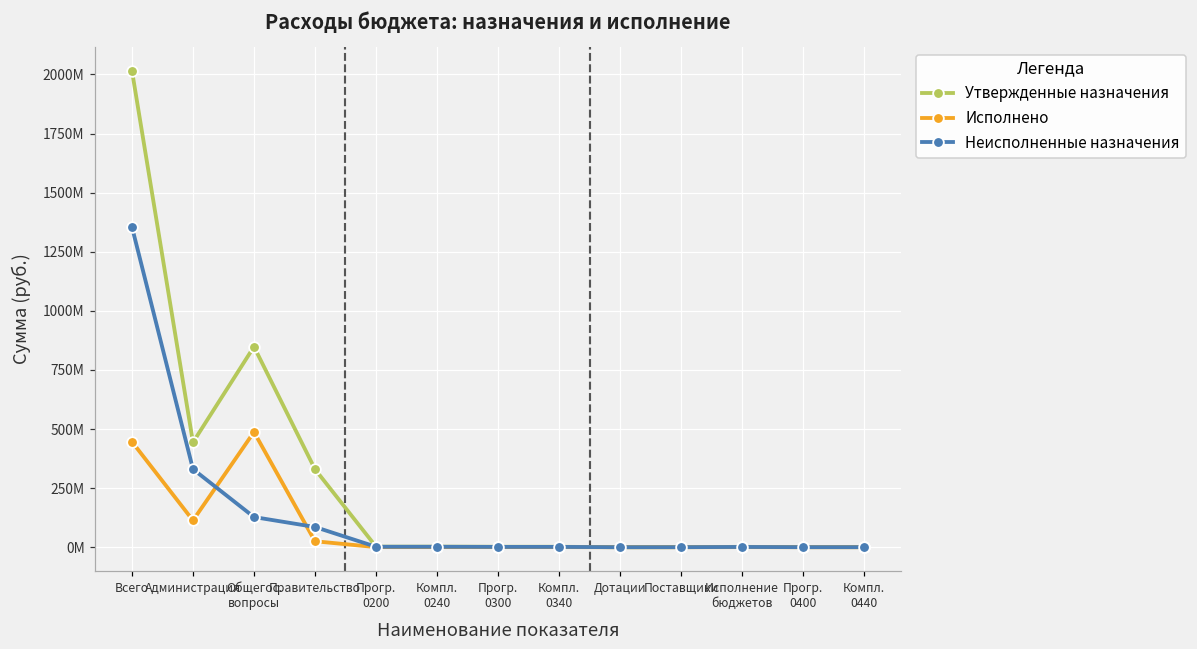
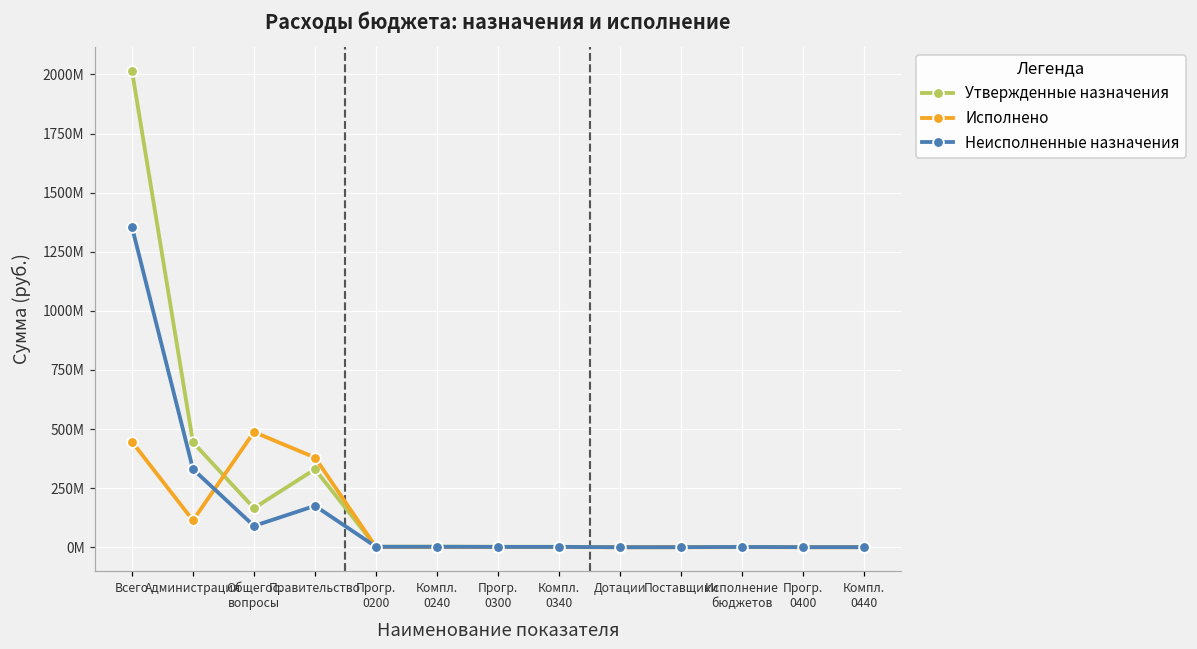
  {
    "Утвержденные назначения": {
      "Всего": 2020000000,
-     "Общегос. вопросы": 850000000,
+     "Общегос. вопросы": 170000000,
      "Правительство": 330000000
    },
    "Исполнено": {
      "Всего": 450000000,
      "Общегос. вопросы": 490000000,
-     "Правительство": 30000000
+     "Правительство": 380000000
    },
    "Неисполненные назначения": {
      "Всего": 1350000000,
-     "Общегос. вопросы": 130000000,
-     "Правительство": 90000000
+     "Общегос. вопросы": 90000000,
+     "Правительство": 180000000
    }
  }
